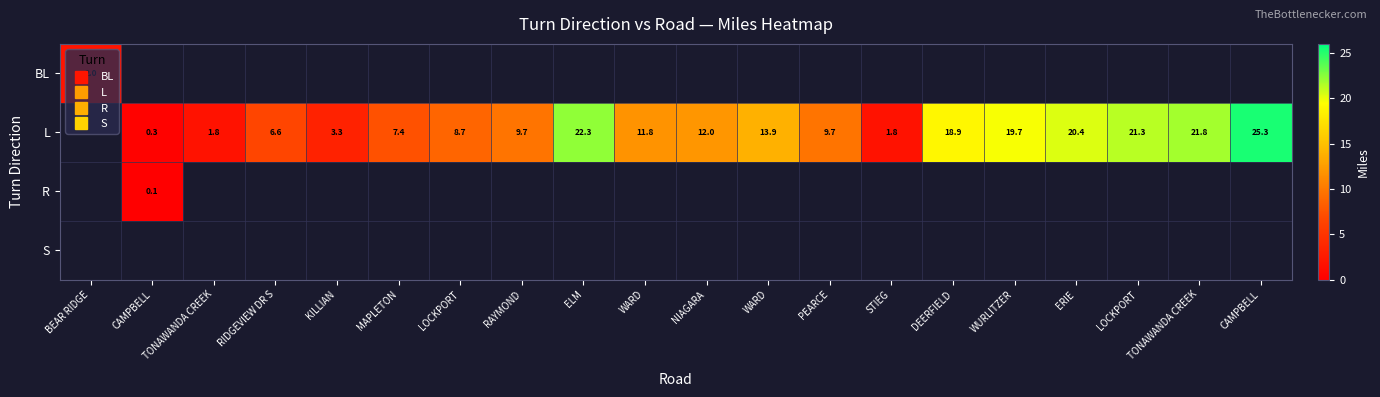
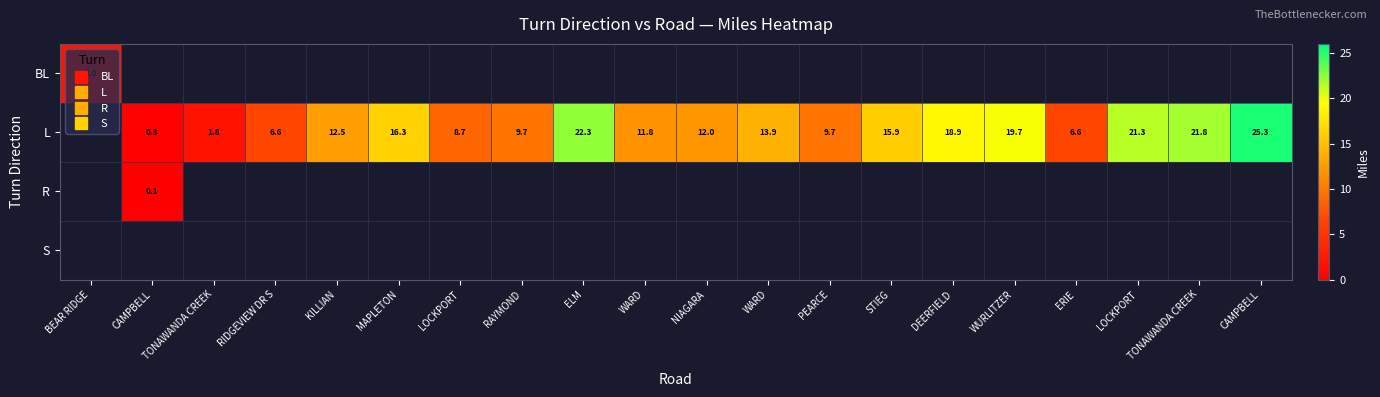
  {
    "L": {
      "RIDGEVIEW DR S": 6.6,
-     "KILLIAN": 3.3,
-     "MAPLETON": 7.4,
+     "KILLIAN": 12.5,
+     "MAPLETON": 16.3,
      "RAYMOND": 9.7,
      "ELM": 22.3,
      "NIAGARA": 12.0,
      "PEARCE": 9.7,
-     "STIEG": 1.8,
+     "STIEG": 15.9,
      "DEERFIELD": 18.9,
      "WURLITZER": 19.7,
-     "ERIE": 20.4
+     "ERIE": 6.6
    },
    "R": {
      "CAMPBELL": 0.1
    }
  }
